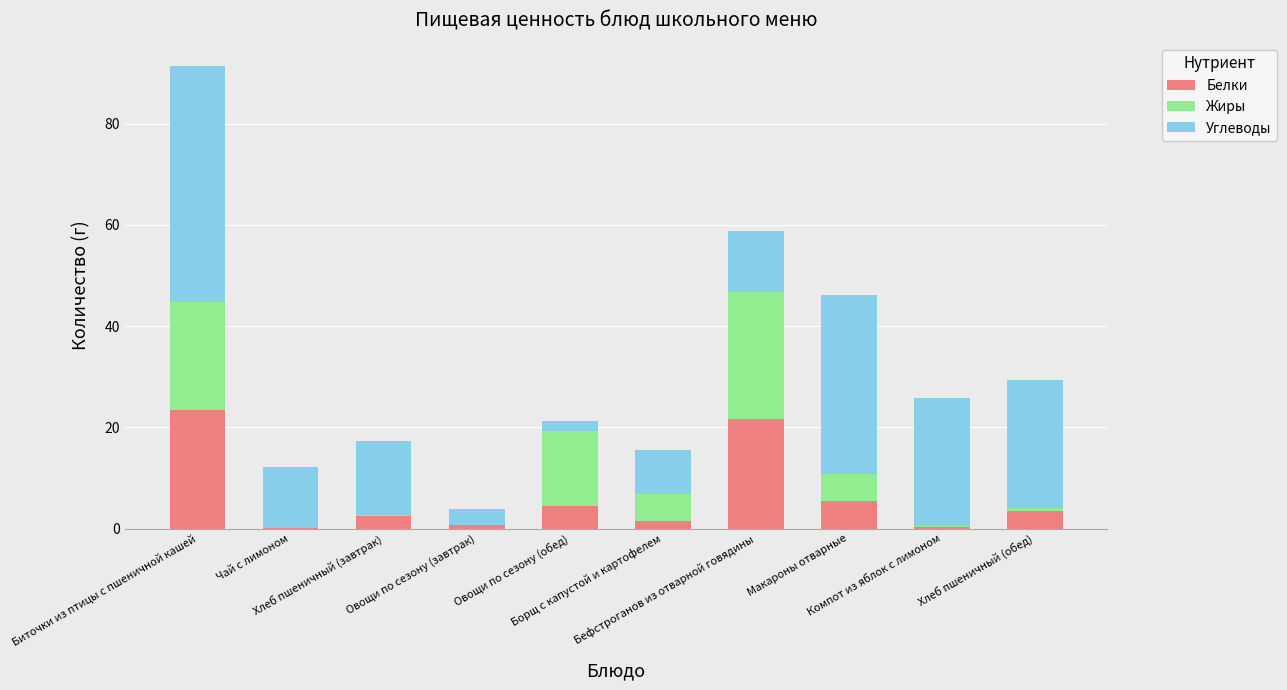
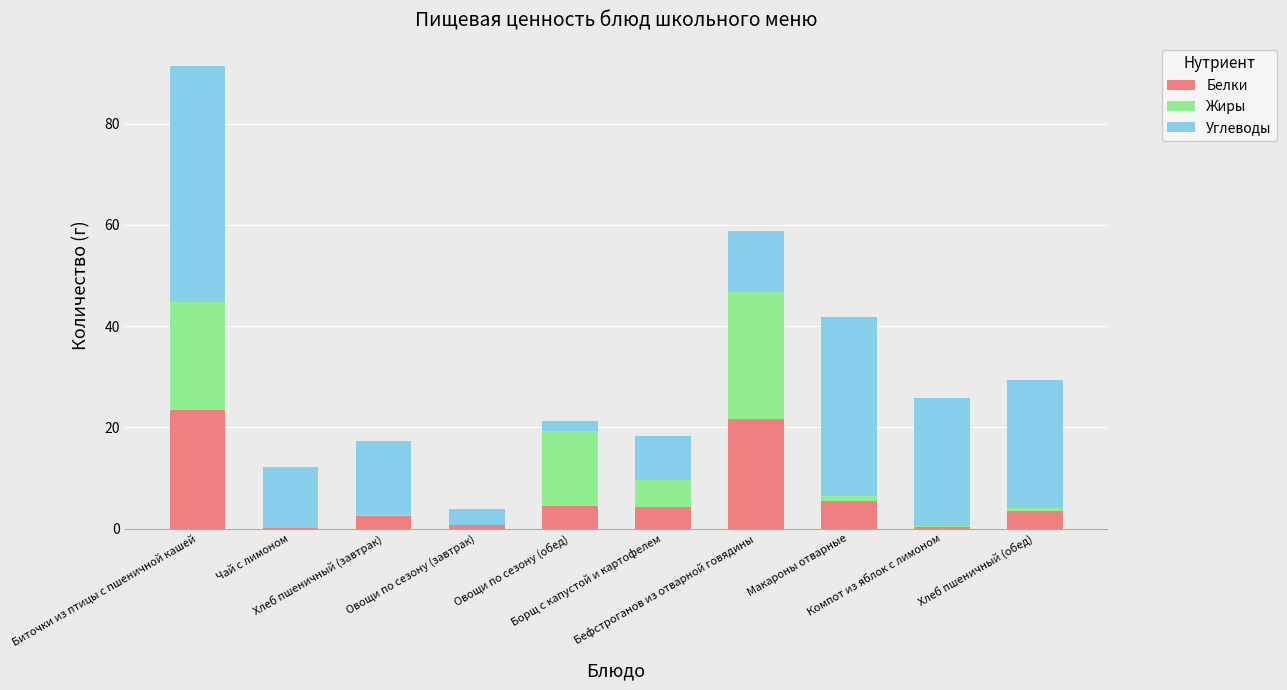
  {
    "Белки": {
      "Биточки из птицы с пшеничной кашей": 23,
      "Хлеб пшеничный (завтрак)": 2,
      "Овощи по сезону (завтрак)": 1,
      "Овощи по сезону (обед)": 4,
-     "Борщ с капустой и картофелем": 2,
+     "Борщ с капустой и картофелем": 4,
      "Бефстроганов из отварной говядины": 22,
      "Макароны отварные": 6,
      "Хлеб пшеничный (обед)": 3
    },
    "Жиры": {
      "Биточки из птицы с пшеничной кашей": 21,
      "Чай с лимоном": 0,
      "Овощи по сезону (обед)": 15,
      "Борщ с капустой и картофелем": 5,
      "Бефстроганов из отварной говядины": 25,
-     "Макароны отварные": 5,
+     "Макароны отварные": 1,
      "Хлеб пшеничный (обед)": 1
    },
    "Углеводы": {
      "Биточки из птицы с пшеничной кашей": 47,
      "Чай с лимоном": 12,
      "Хлеб пшеничный (завтрак)": 15,
      "Овощи по сезону (завтрак)": 3,
      "Овощи по сезону (обед)": 2,
      "Борщ с капустой и картофелем": 9,
      "Бефстроганов из отварной говядины": 12,
      "Макароны отварные": 35,
      "Компот из яблок с лимоном": 25,
      "Хлеб пшеничный (обед)": 25
    }
  }
